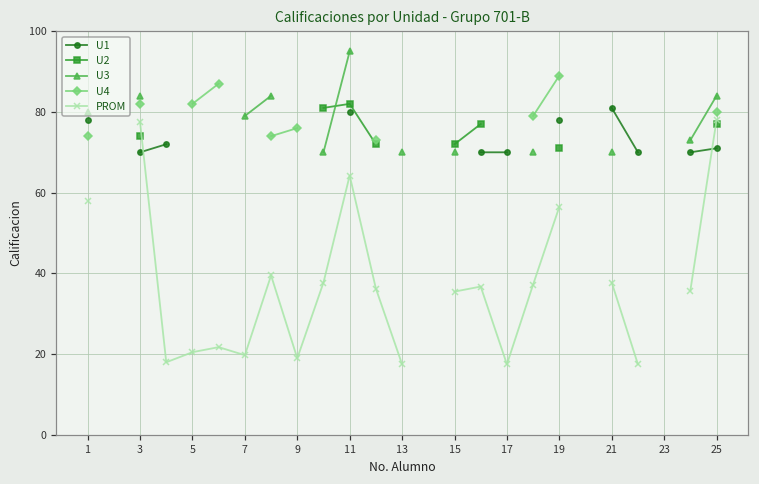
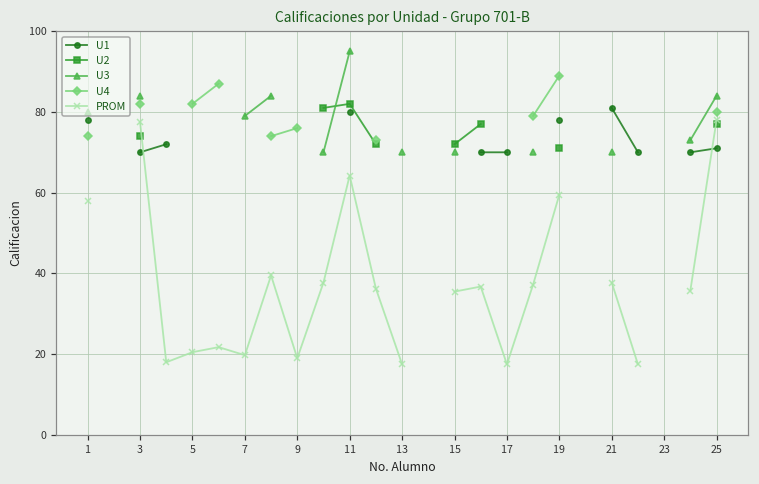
  {
    "U4": {
      "1": 74,
      "3": 82,
      "9": 76,
      "19": 89,
      "25": 80
    },
    "PROM": {
      "1": 58,
      "13": 18,
-     "19": 57,
+     "19": 60,
      "25": 78
    }
  }
